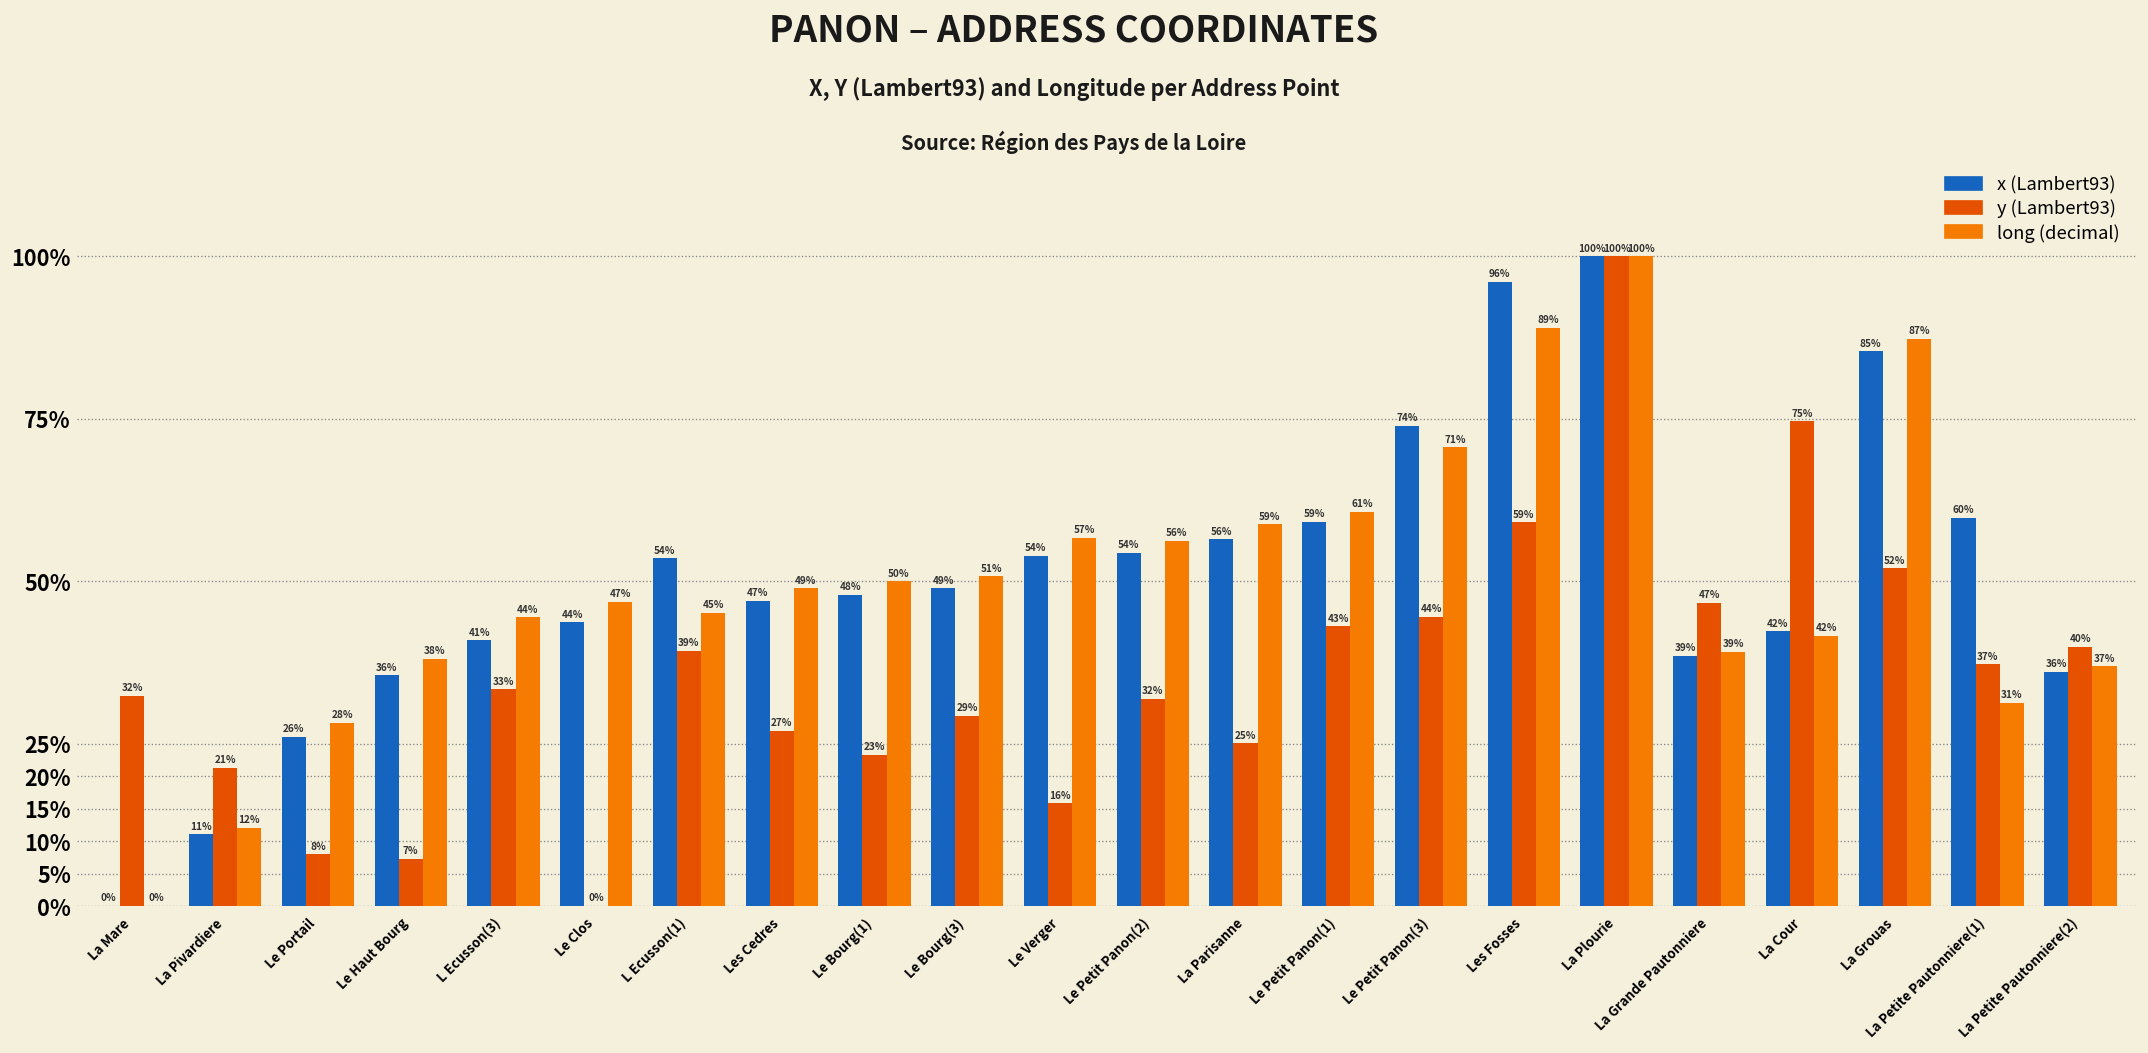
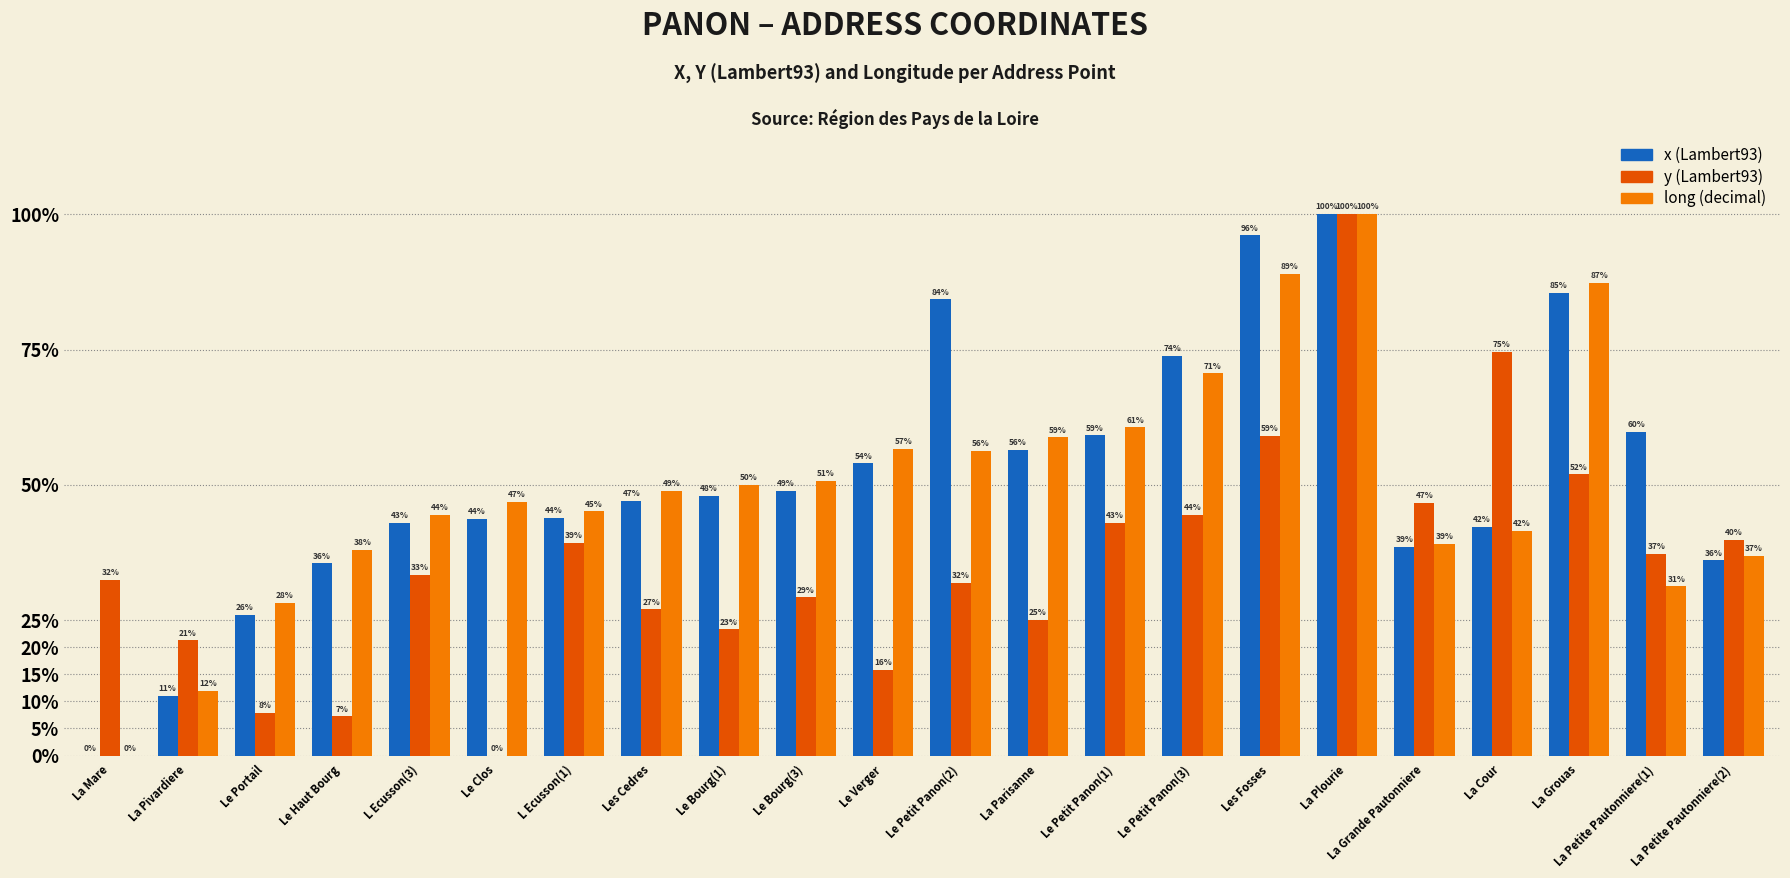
  {
    "x (Lambert93)": {
      "La Mare": "0%",
      "La Pivardiere": "11%",
      "Le Portail": "26%",
      "Le Haut Bourg": "36%",
-     "L Ecusson(3)": "41%",
+     "L Ecusson(3)": "43%",
      "Le Clos": "44%",
-     "L Ecusson(1)": "54%",
+     "L Ecusson(1)": "44%",
      "Les Cedres": "47%",
      "Le Bourg(1)": "48%",
      "Le Bourg(3)": "49%",
      "Le Verger": "54%",
-     "Le Petit Panon(2)": "54%",
+     "Le Petit Panon(2)": "84%",
      "La Parisanne": "56%",
      "Le Petit Panon(1)": "59%",
      "Le Petit Panon(3)": "74%",
      "Les Fosses": "96%",
      "La Plourie": "100%",
      "La Grande Pautonniere": "39%",
      "La Cour": "42%",
      "La Grouas": "85%",
      "La Petite Pautonniere(1)": "60%",
      "La Petite Pautonniere(2)": "36%"
    }
  }
